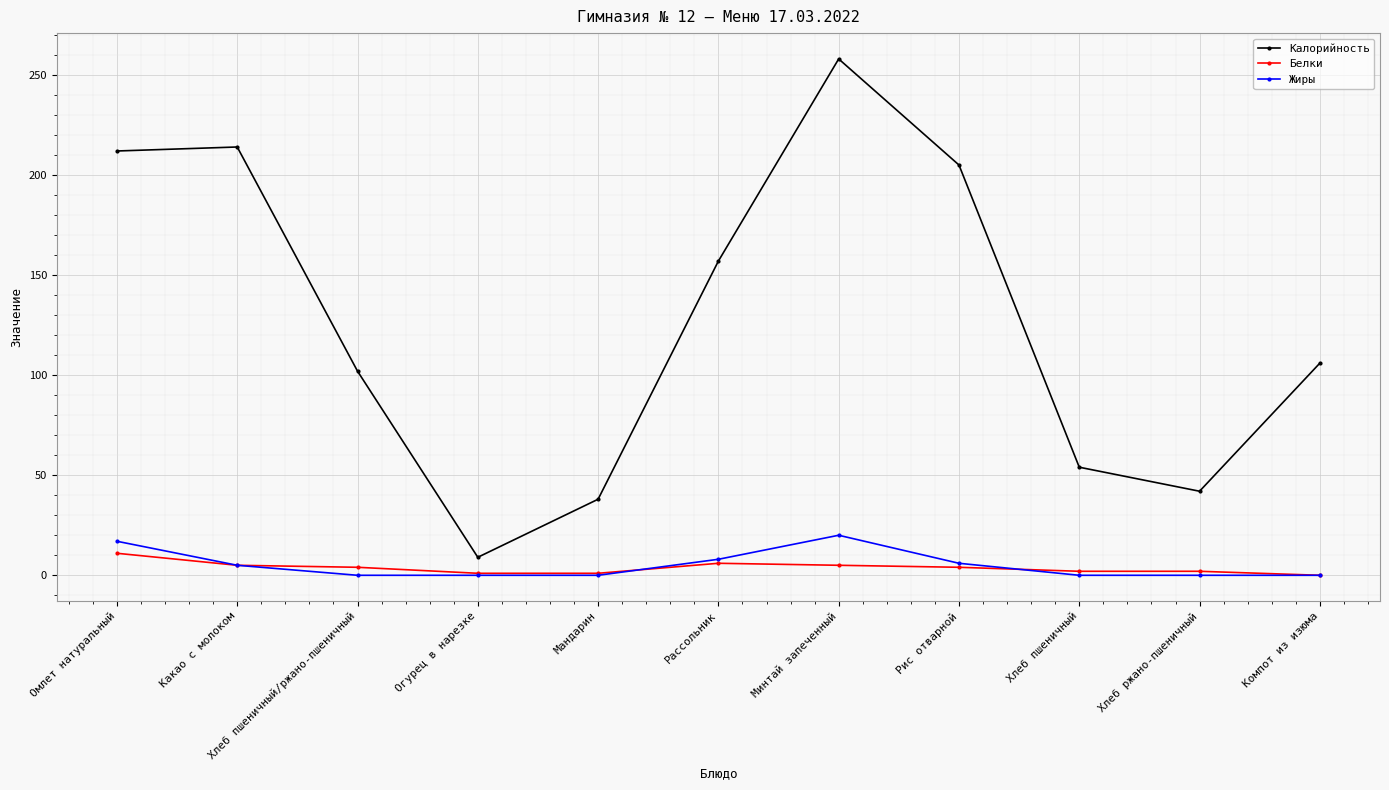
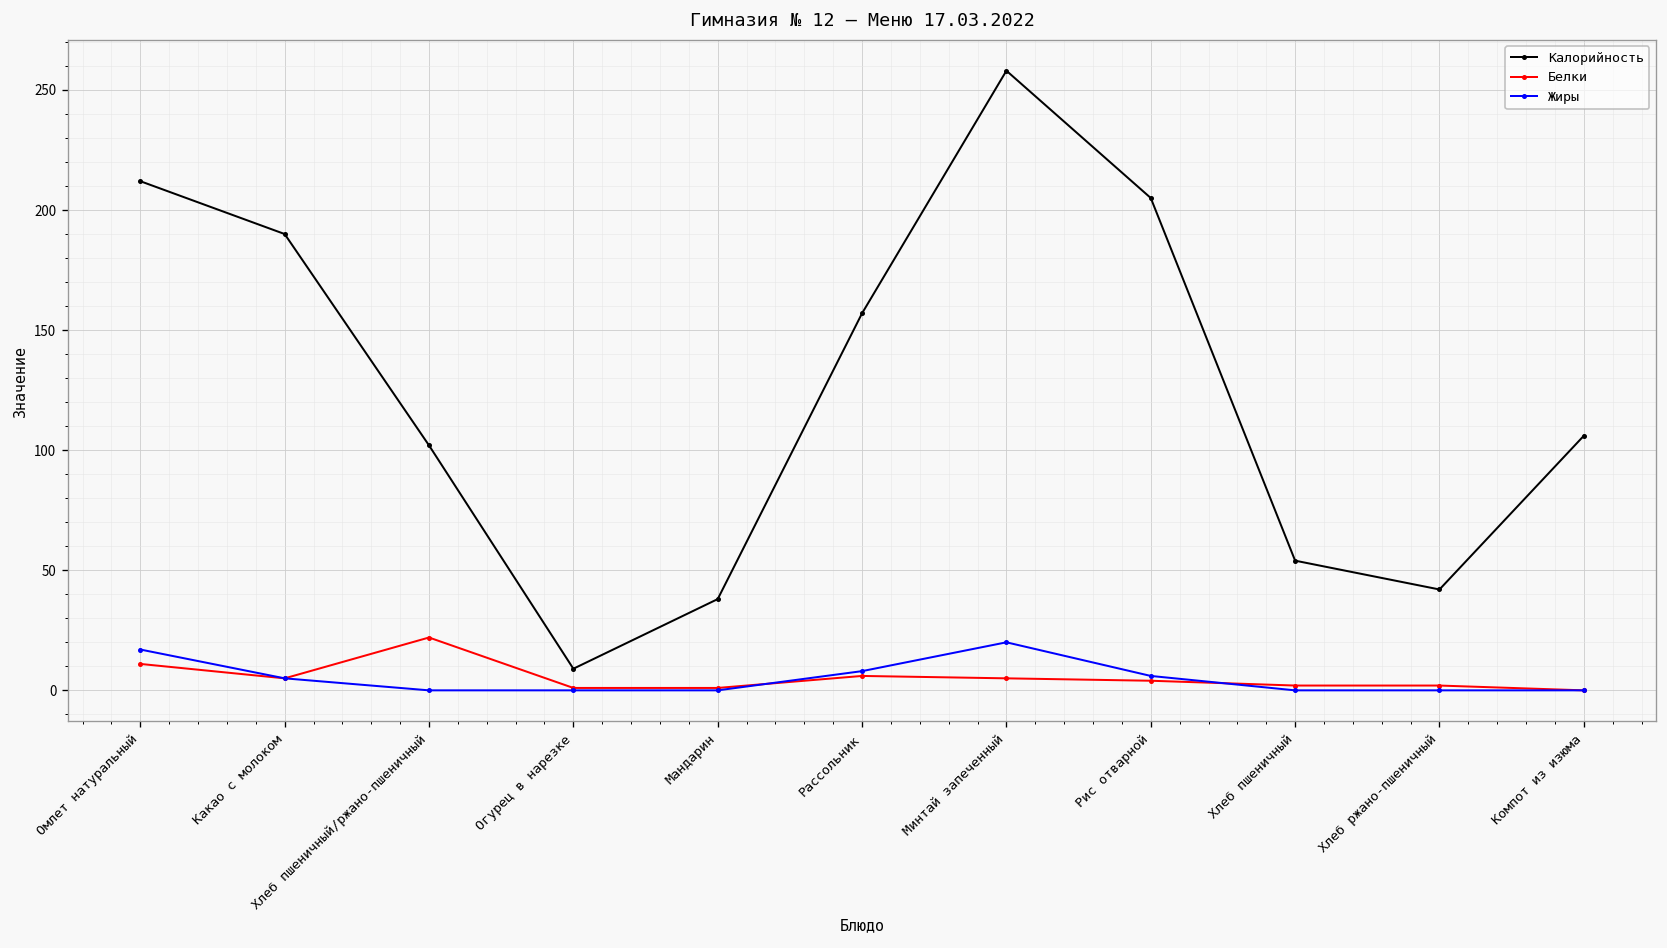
  {
    "Калорийность": {
      "Омлет натуральный": 212,
-     "Какао с молоком": 214,
+     "Какао с молоком": 190,
      "Хлеб пшеничный/ржано-пшеничный": 102,
      "Огурец в нарезке": 9,
      "Мандарин": 38,
      "Рассольник": 157,
      "Минтай запеченный": 258,
      "Рис отварной": 205,
      "Хлеб пшеничный": 54,
      "Хлеб ржано-пшеничный": 42,
      "Компот из изюма": 106
    },
    "Белки": {
      "Омлет натуральный": 11,
-     "Хлеб пшеничный/ржано-пшеничный": 4,
+     "Хлеб пшеничный/ржано-пшеничный": 22,
      "Рассольник": 6,
      "Минтай запеченный": 5,
      "Рис отварной": 4,
      "Хлеб пшеничный": 2,
      "Хлеб ржано-пшеничный": 2
    },
    "Жиры": {
      "Омлет натуральный": 17,
      "Хлеб пшеничный/ржано-пшеничный": 0,
      "Рассольник": 8,
      "Минтай запеченный": 20,
      "Рис отварной": 6,
      "Хлеб пшеничный": 0,
      "Хлеб ржано-пшеничный": 0
    }
  }
